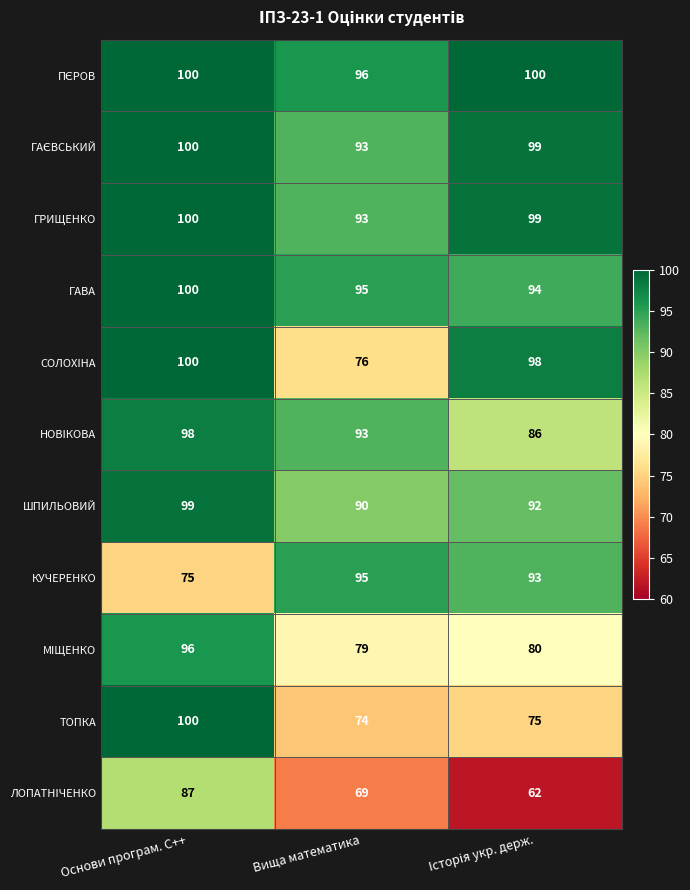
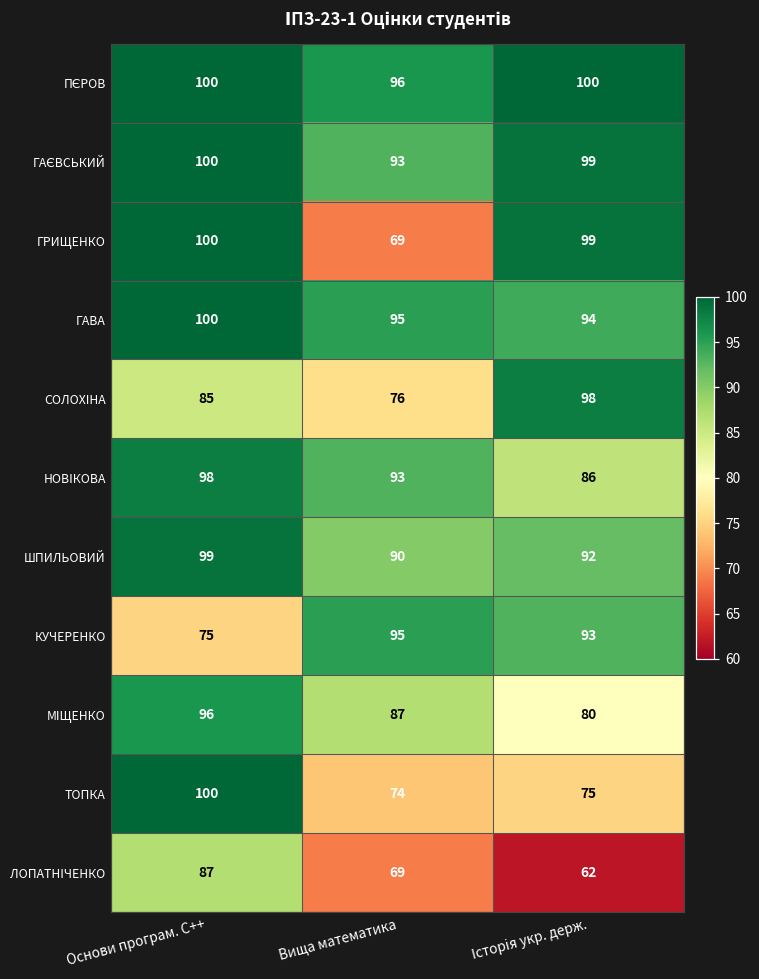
  {
    "ПЄРОВ": {
      "Основи програм. С++": 100,
      "Вища математика": 96,
      "Історія укр. держ.": 100
    },
    "ГАЄВСЬКИЙ": {
      "Основи програм. С++": 100,
      "Вища математика": 93,
      "Історія укр. держ.": 99
    },
    "ГРИЩЕНКО": {
      "Основи програм. С++": 100,
-     "Вища математика": 93,
+     "Вища математика": 69,
      "Історія укр. держ.": 99
    },
    "ГАВА": {
      "Основи програм. С++": 100,
      "Вища математика": 95,
      "Історія укр. держ.": 94
    },
    "СОЛОХІНА": {
-     "Основи програм. С++": 100,
+     "Основи програм. С++": 85,
      "Вища математика": 76,
      "Історія укр. держ.": 98
    },
    "НОВІКОВА": {
      "Основи програм. С++": 98,
      "Вища математика": 93,
      "Історія укр. держ.": 86
    },
    "ШПИЛЬОВИЙ": {
      "Основи програм. С++": 99,
      "Вища математика": 90,
      "Історія укр. держ.": 92
    },
    "КУЧЕРЕНКО": {
      "Основи програм. С++": 75,
      "Вища математика": 95,
      "Історія укр. держ.": 93
    },
    "МІЩЕНКО": {
      "Основи програм. С++": 96,
-     "Вища математика": 79,
+     "Вища математика": 87,
      "Історія укр. держ.": 80
    },
    "ТОПКА": {
      "Основи програм. С++": 100,
      "Вища математика": 74,
      "Історія укр. держ.": 75
    },
    "ЛОПАТНІЧЕНКО": {
      "Основи програм. С++": 87,
      "Вища математика": 69,
      "Історія укр. держ.": 62
    }
  }
